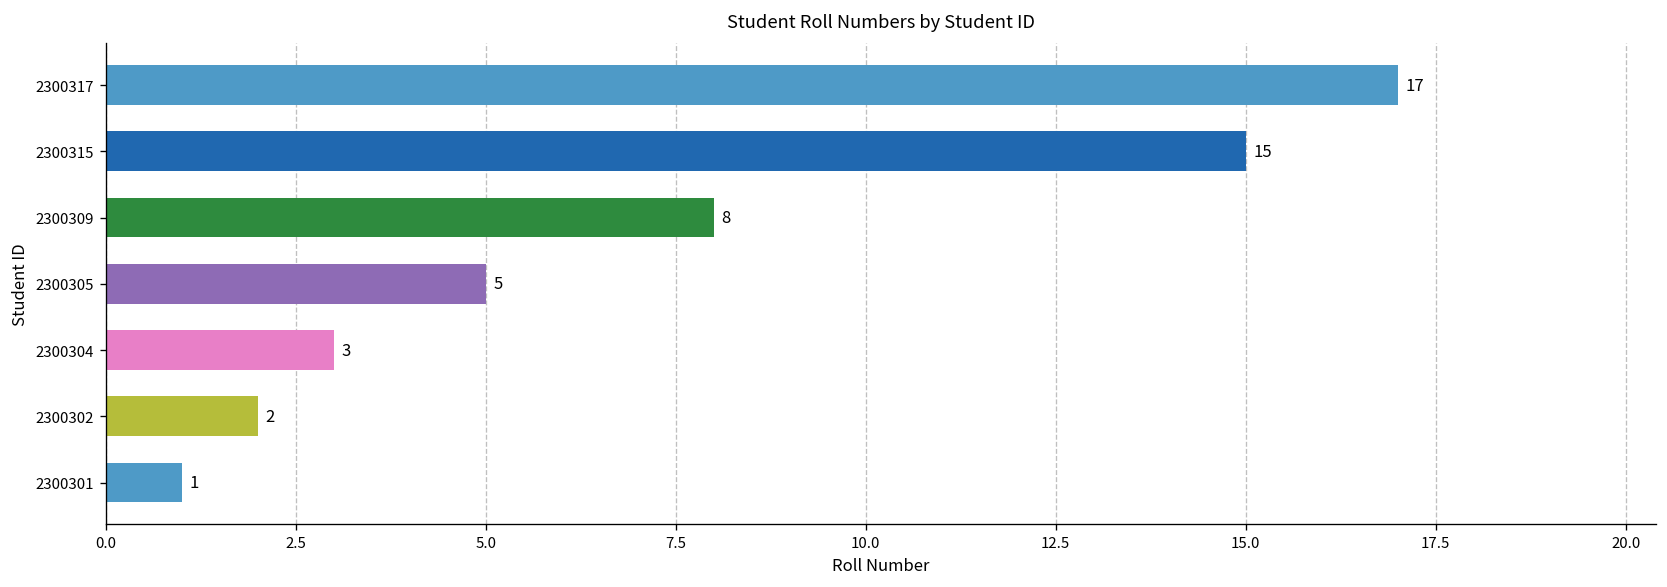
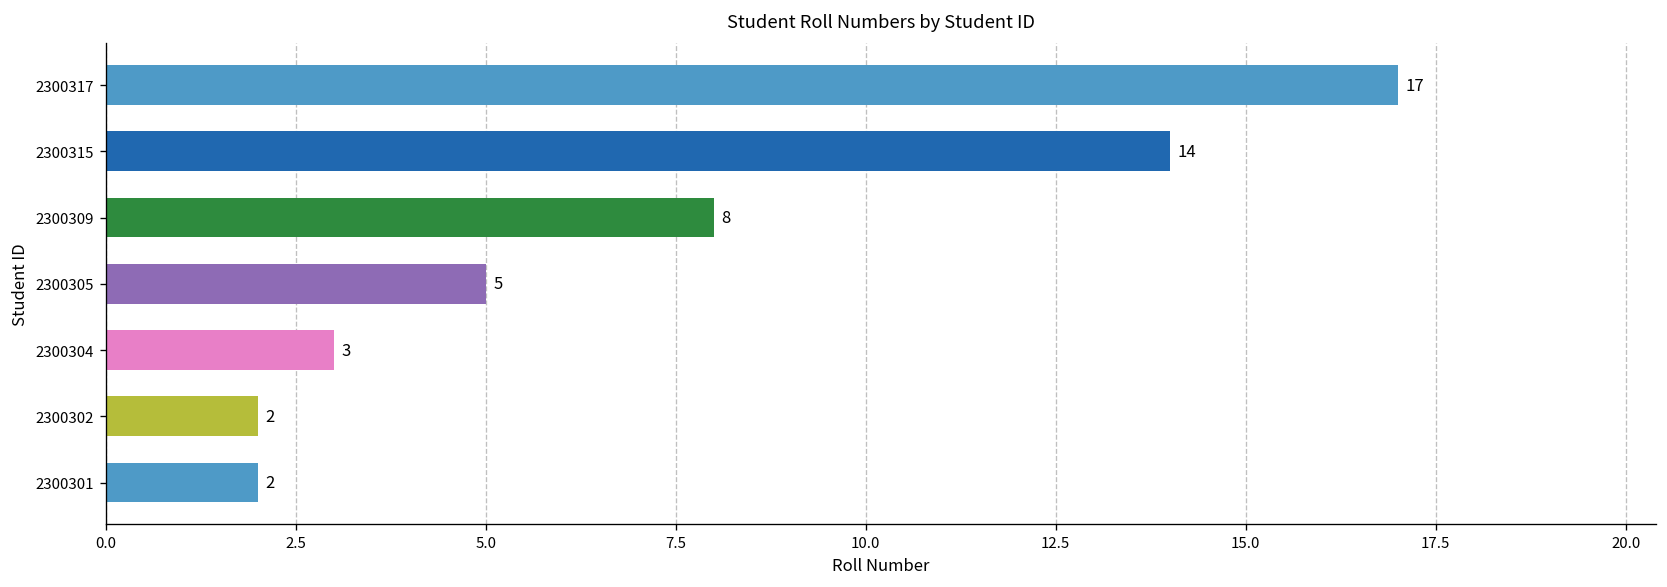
  {
    "2300317": 17,
-   "2300315": 15,
+   "2300315": 14,
    "2300309": 8,
    "2300305": 5,
    "2300304": 3,
    "2300302": 2,
-   "2300301": 1
+   "2300301": 2
  }
